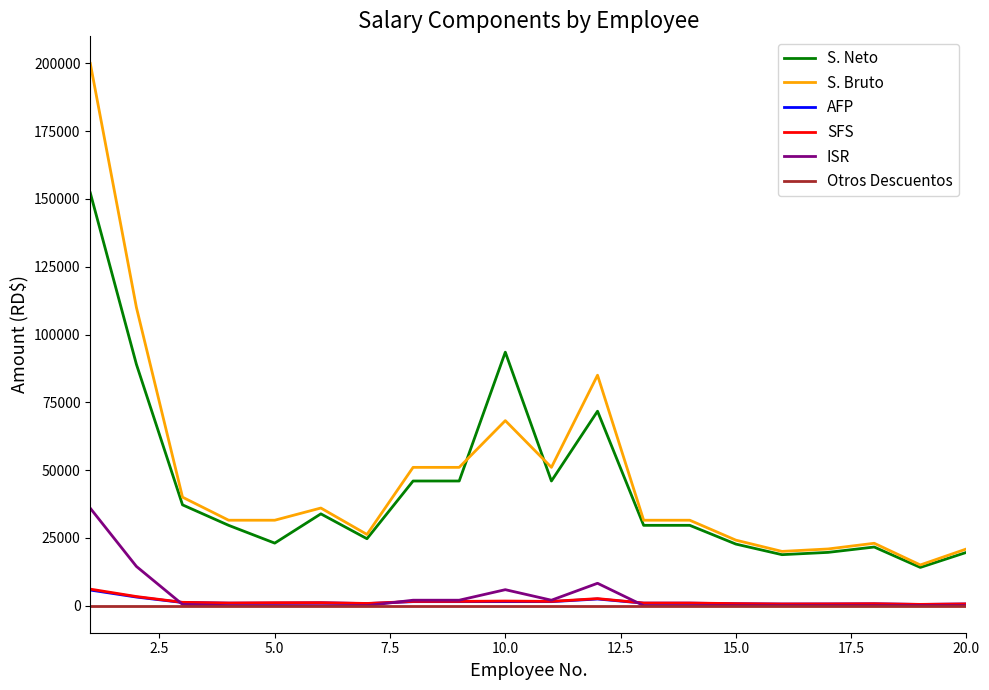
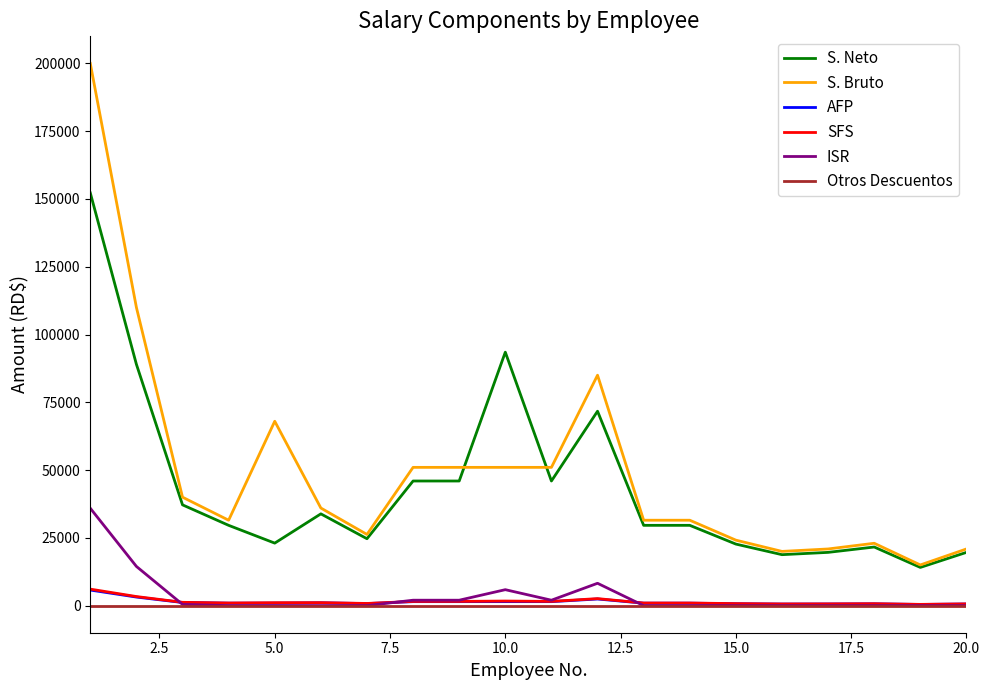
  {
    "S. Neto": {
      "5.0": 23000,
      "10.0": 93000,
      "15.0": 23000,
      "20.0": 20000
    },
    "S. Bruto": {
-     "5.0": 32000,
-     "10.0": 68000,
+     "5.0": 68000,
+     "10.0": 51000,
      "15.0": 24000,
      "20.0": 21000
    },
    "ISR": {
      "10.0": 6000
    },
    "Otros Descuentos": {
      "10.0": 0
    }
  }
